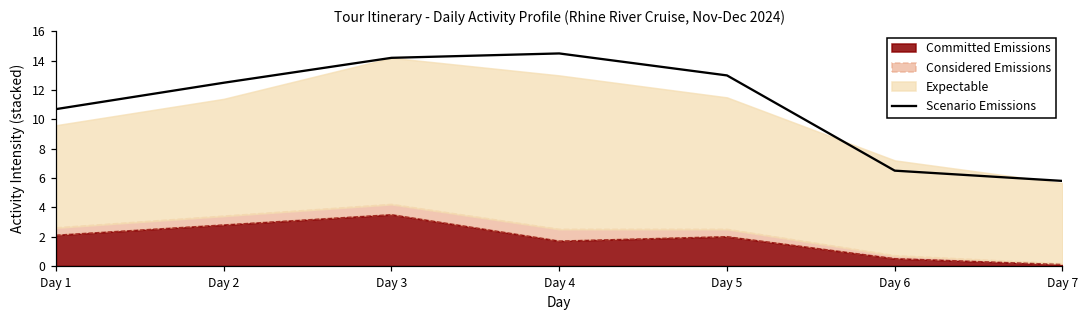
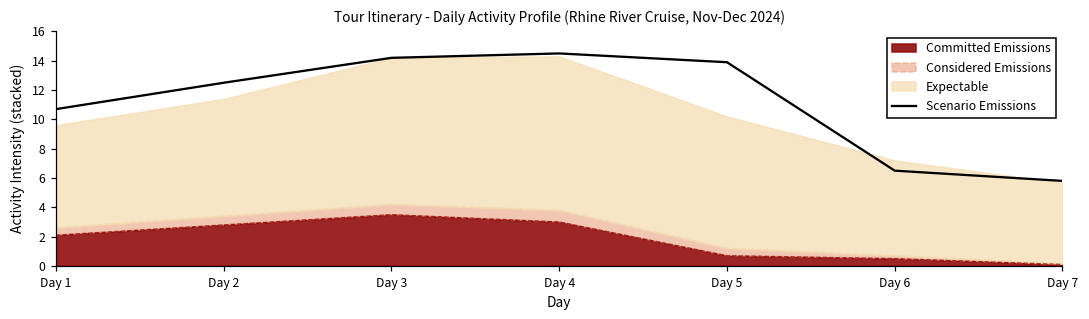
  {
    "Scenario Emissions": {
      "Day 1": 10.7,
      "Day 2": 12.5,
      "Day 4": 14.5,
-     "Day 5": 13.0,
+     "Day 5": 13.9,
      "Day 6": 6.5
    },
    "Committed Emissions": {
      "Day 1": 2.1,
      "Day 2": 2.8,
      "Day 3": 3.5,
-     "Day 4": 1.7,
-     "Day 5": 2.0,
+     "Day 4": 3.0,
+     "Day 5": 0.7,
      "Day 6": 0.5
    }
  }
